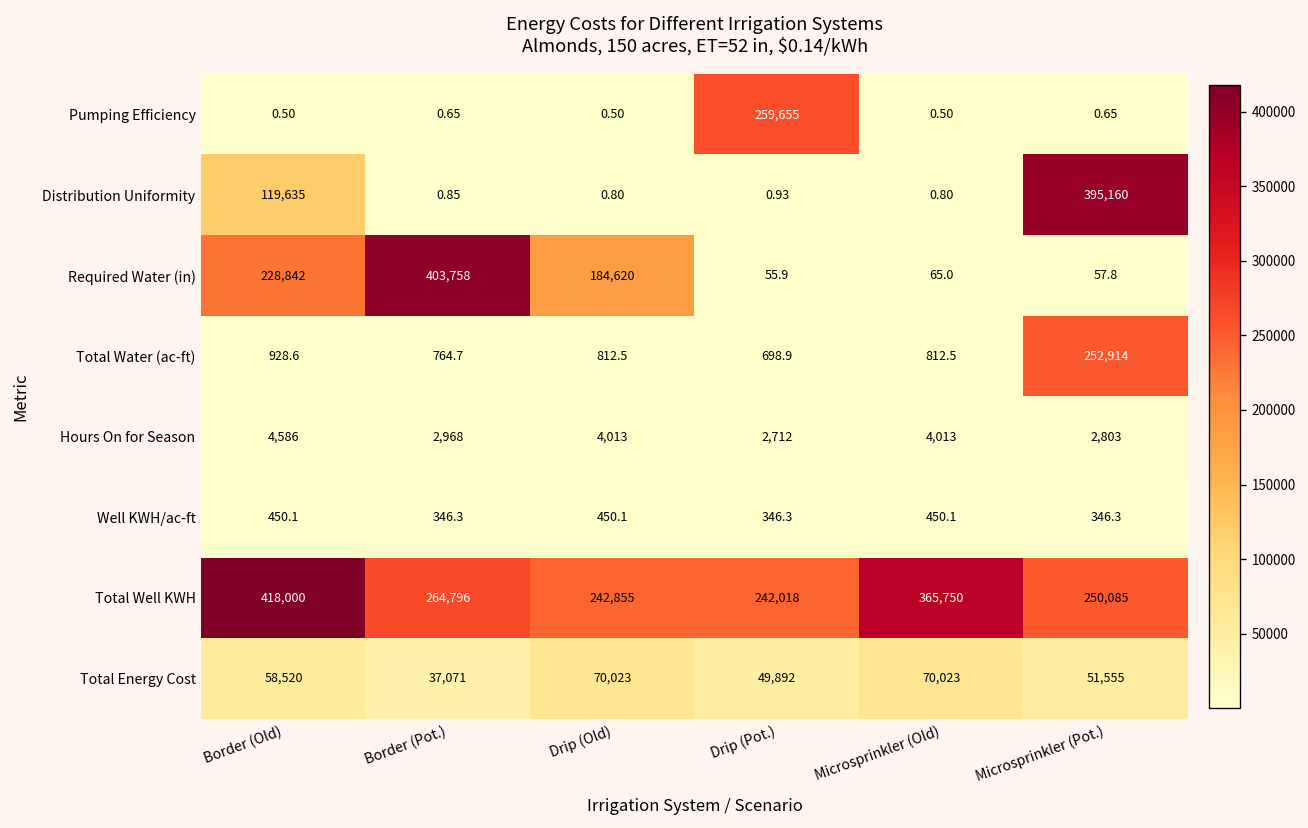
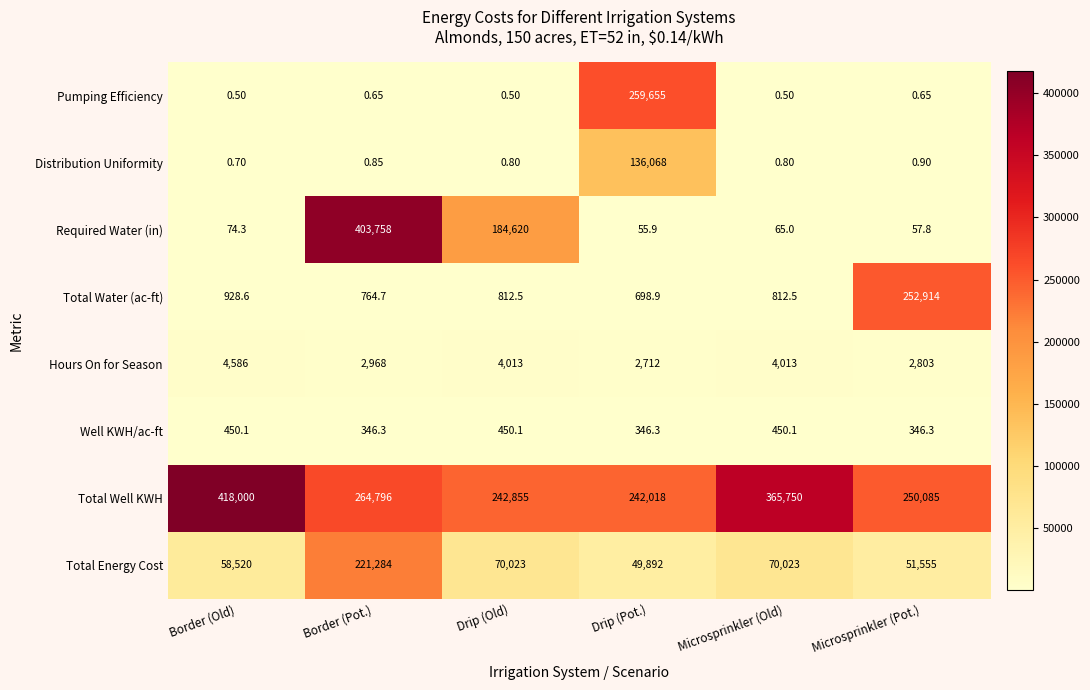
  {
    "Pumping Efficiency": {
      "Border (Old)": "0.50",
      "Border (Pot.)": "0.65",
      "Drip (Old)": "0.50",
      "Drip (Pot.)": "259,655",
      "Microsprinkler (Old)": "0.50",
      "Microsprinkler (Pot.)": "0.65"
    },
    "Distribution Uniformity": {
-     "Border (Old)": "119,635",
+     "Border (Old)": "0.70",
      "Border (Pot.)": "0.85",
      "Drip (Old)": "0.80",
-     "Drip (Pot.)": "0.93",
+     "Drip (Pot.)": "136,068",
      "Microsprinkler (Old)": "0.80",
-     "Microsprinkler (Pot.)": "395,160"
+     "Microsprinkler (Pot.)": "0.90"
    },
    "Required Water (in)": {
-     "Border (Old)": "228,842",
+     "Border (Old)": "74.3",
      "Border (Pot.)": "403,758",
      "Drip (Old)": "184,620",
      "Drip (Pot.)": "55.9",
      "Microsprinkler (Old)": "65.0",
      "Microsprinkler (Pot.)": "57.8"
    },
    "Total Water (ac-ft)": {
      "Border (Old)": "928.6",
      "Border (Pot.)": "764.7",
      "Drip (Old)": "812.5",
      "Drip (Pot.)": "698.9",
      "Microsprinkler (Old)": "812.5",
      "Microsprinkler (Pot.)": "252,914"
    },
    "Hours On for Season": {
      "Border (Old)": "4,586",
      "Border (Pot.)": "2,968",
      "Drip (Old)": "4,013",
      "Drip (Pot.)": "2,712",
      "Microsprinkler (Old)": "4,013",
      "Microsprinkler (Pot.)": "2,803"
    },
    "Well KWH/ac-ft": {
      "Border (Old)": "450.1",
      "Border (Pot.)": "346.3",
      "Drip (Old)": "450.1",
      "Drip (Pot.)": "346.3",
      "Microsprinkler (Old)": "450.1",
      "Microsprinkler (Pot.)": "346.3"
    },
    "Total Well KWH": {
      "Border (Old)": "418,000",
      "Border (Pot.)": "264,796",
      "Drip (Old)": "242,855",
      "Drip (Pot.)": "242,018",
      "Microsprinkler (Old)": "365,750",
      "Microsprinkler (Pot.)": "250,085"
    },
    "Total Energy Cost": {
      "Border (Old)": "58,520",
-     "Border (Pot.)": "37,071",
+     "Border (Pot.)": "221,284",
      "Drip (Old)": "70,023",
      "Drip (Pot.)": "49,892",
      "Microsprinkler (Old)": "70,023",
      "Microsprinkler (Pot.)": "51,555"
    }
  }
